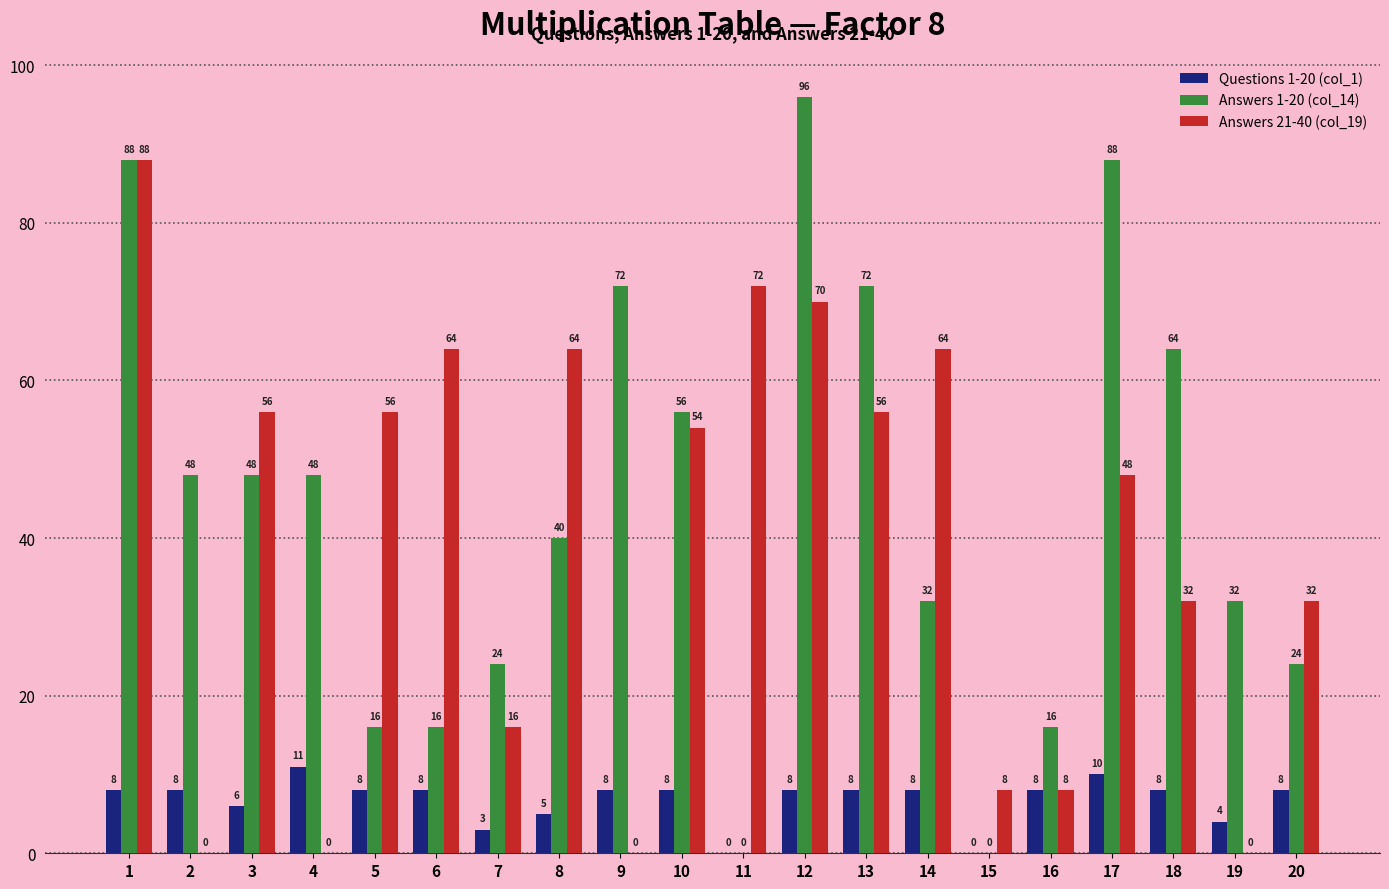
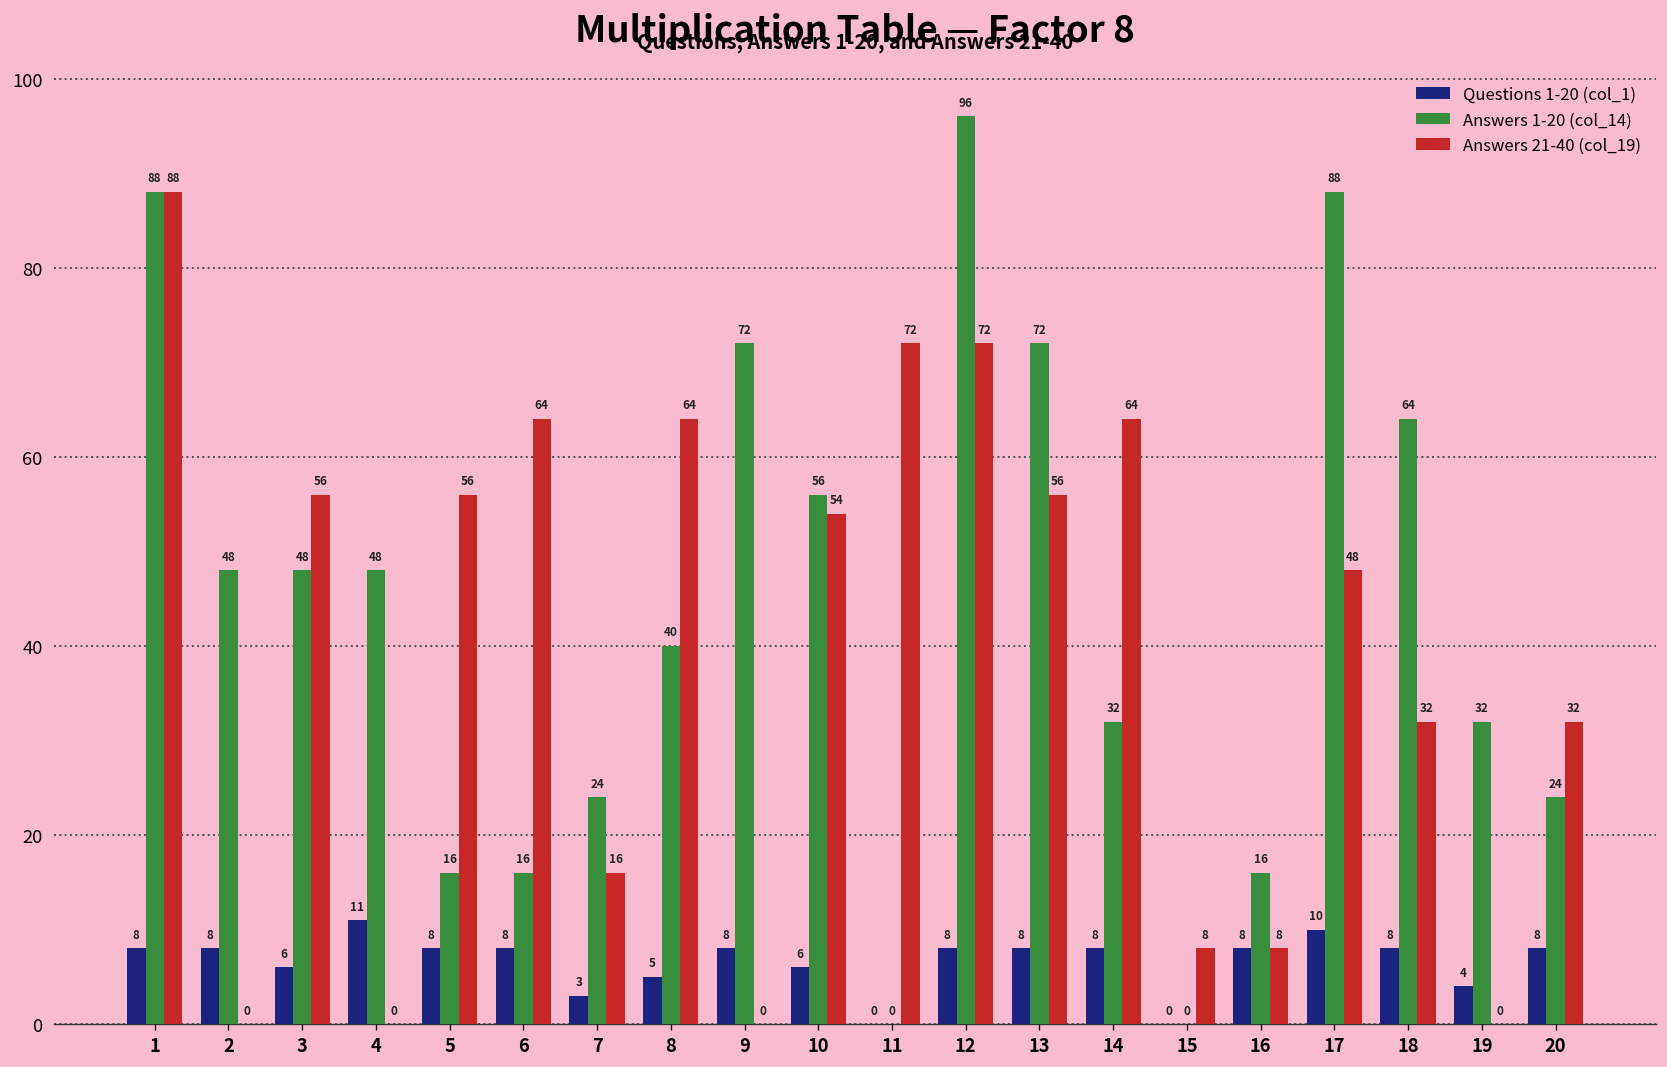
  {
    "Questions 1-20 (col_1)": {
      "1": 8,
      "2": 8,
      "3": 6,
      "4": 11,
      "5": 8,
      "6": 8,
      "7": 3,
      "8": 5,
      "9": 8,
-     "10": 8,
+     "10": 6,
      "11": 0,
      "12": 8,
      "13": 8,
      "14": 8,
      "15": 0,
      "16": 8,
      "17": 10,
      "18": 8,
      "19": 4,
      "20": 8
    },
    "Answers 1-20 (col_14)": {
      "1": 88,
      "2": 48,
      "3": 48,
      "4": 48,
      "5": 16,
      "6": 16,
      "7": 24,
      "8": 40,
      "9": 72,
      "10": 56,
      "11": 0,
      "12": 96,
      "13": 72,
      "14": 32,
      "15": 0,
      "16": 16,
      "17": 88,
      "18": 64,
      "19": 32,
      "20": 24
    },
    "Answers 21-40 (col_19)": {
      "1": 88,
      "2": 0,
      "3": 56,
      "4": 0,
      "5": 56,
      "6": 64,
      "7": 16,
      "8": 64,
      "9": 0,
      "10": 54,
      "11": 72,
-     "12": 70,
+     "12": 72,
      "13": 56,
      "14": 64,
      "15": 8,
      "16": 8,
      "17": 48,
      "18": 32,
      "19": 0,
      "20": 32
    }
  }
